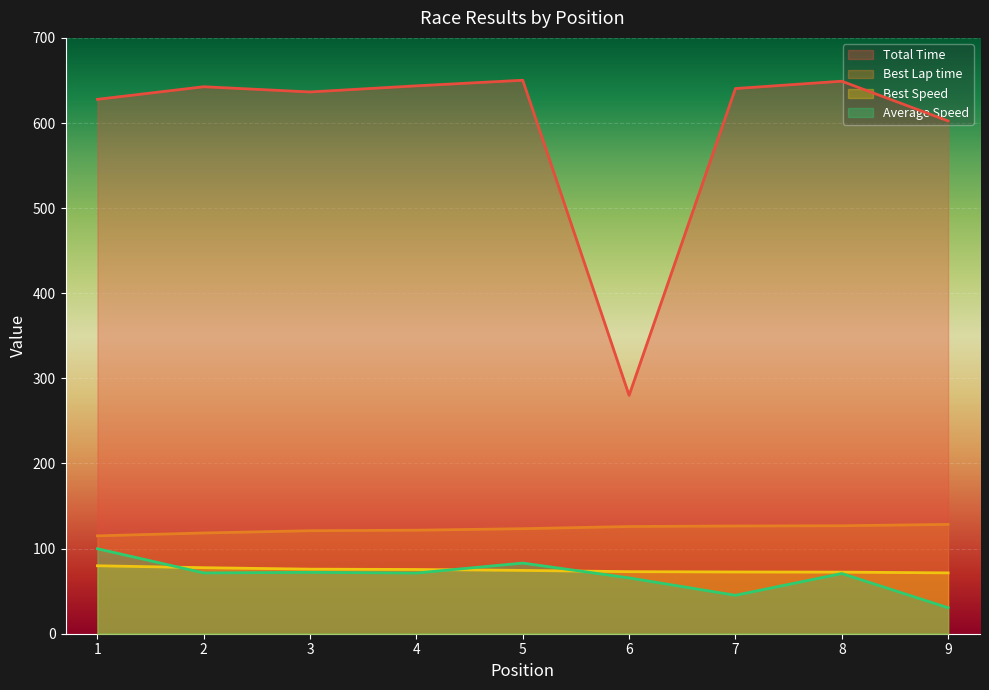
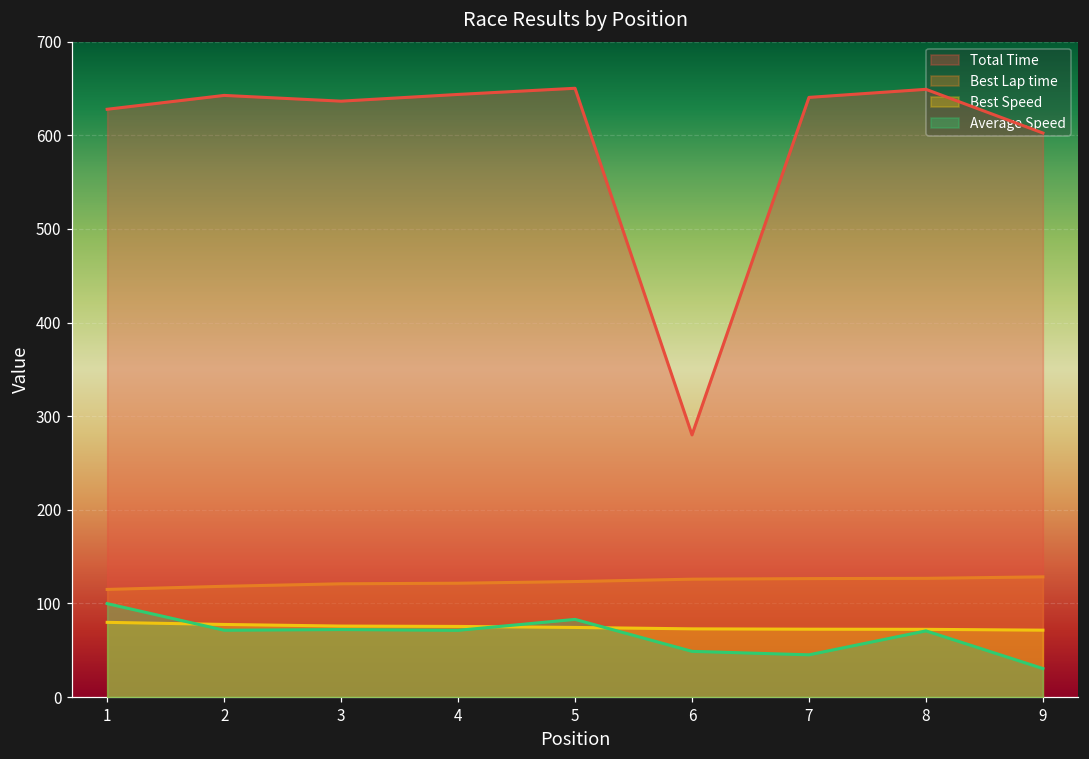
  {
    "Average Speed": {
      "1": 100,
      "2": 70,
      "3": 70,
      "4": 70,
      "5": 80,
-     "6": 70,
+     "6": 50,
      "7": 50,
      "9": 30
    }
  }
